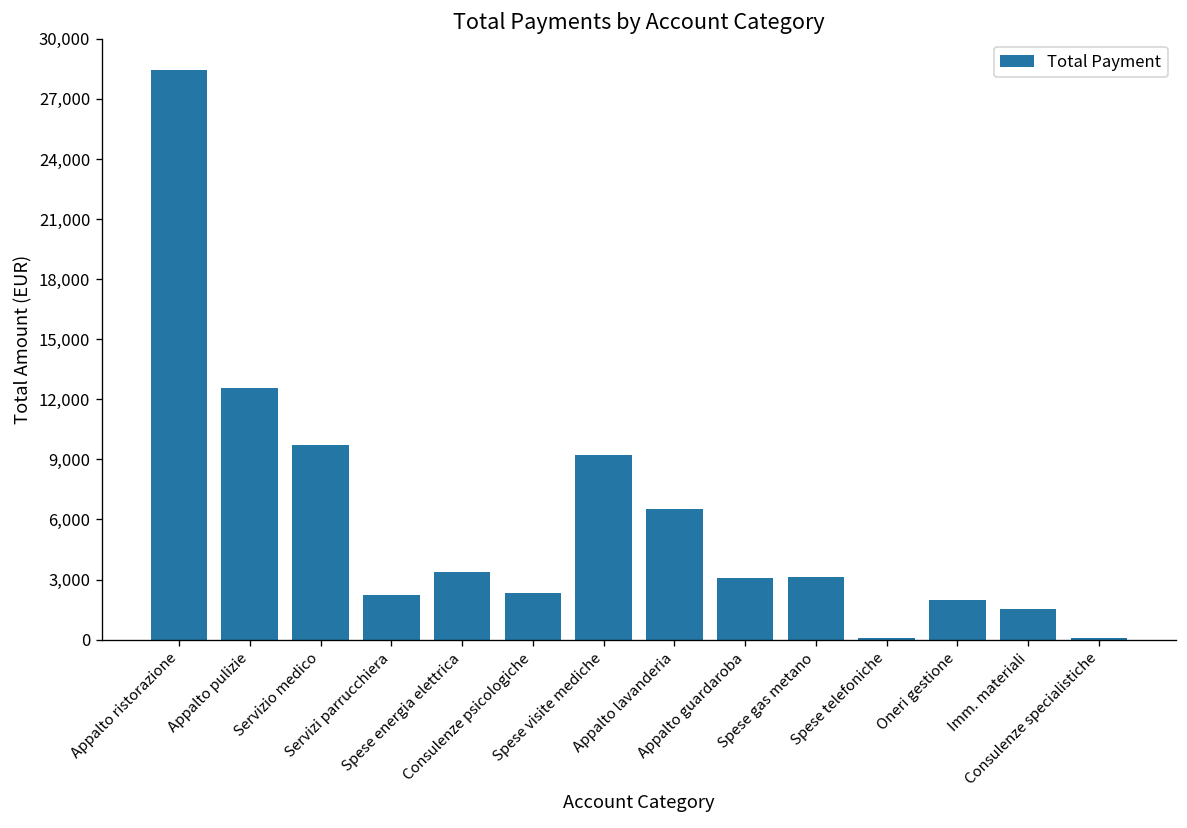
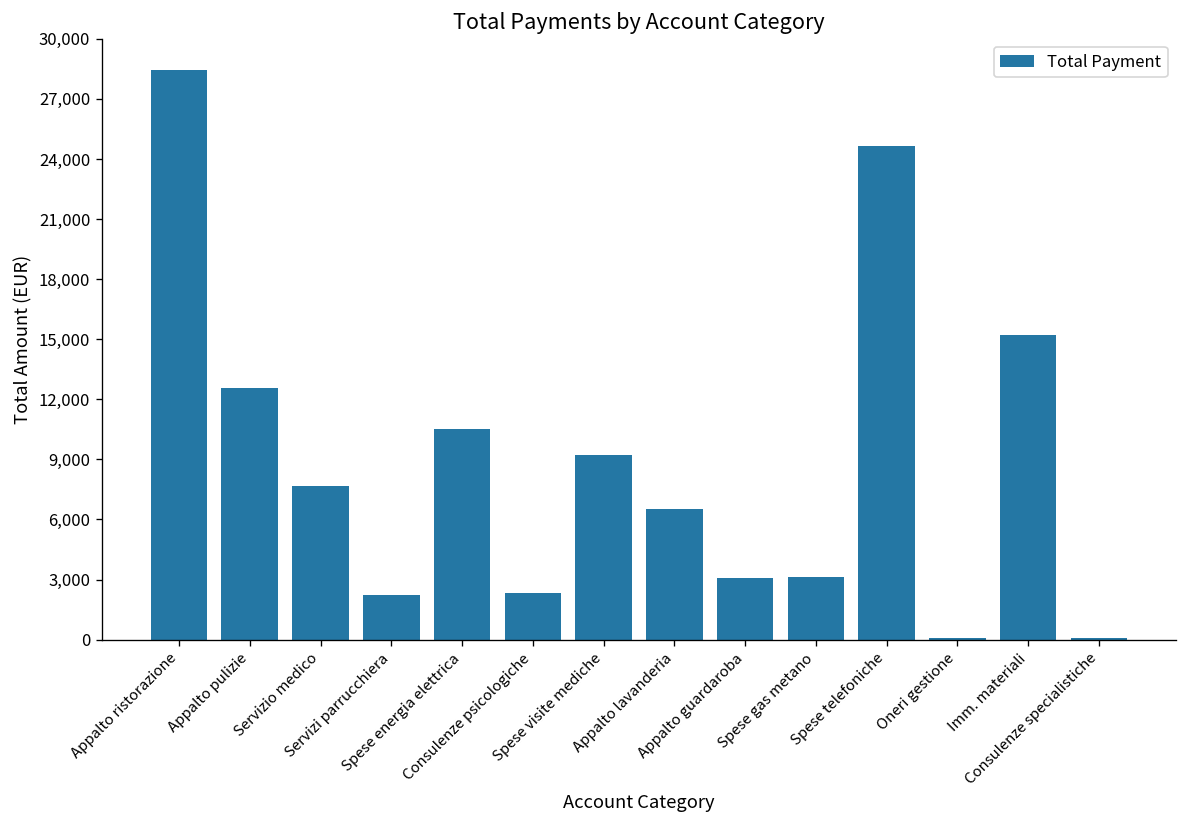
  {
    "Appalto ristorazione": "28,500",
    "Appalto pulizie": "12,600",
-   "Servizio medico": "9,700",
+   "Servizio medico": "7,700",
    "Servizi parrucchiera": "2,200",
-   "Spese energia elettrica": "3,400",
+   "Spese energia elettrica": "10,500",
    "Consulenze psicologiche": "2,300",
    "Spese visite mediche": "9,200",
    "Appalto lavanderia": "6,500",
    "Appalto guardaroba": "3,100",
    "Spese gas metano": "3,100",
-   "Spese telefoniche": "100",
-   "Oneri gestione": "2,000",
-   "Imm. materiali": "1,500"
+   "Spese telefoniche": "24,600",
+   "Oneri gestione": "100",
+   "Imm. materiali": "15,200"
  }
